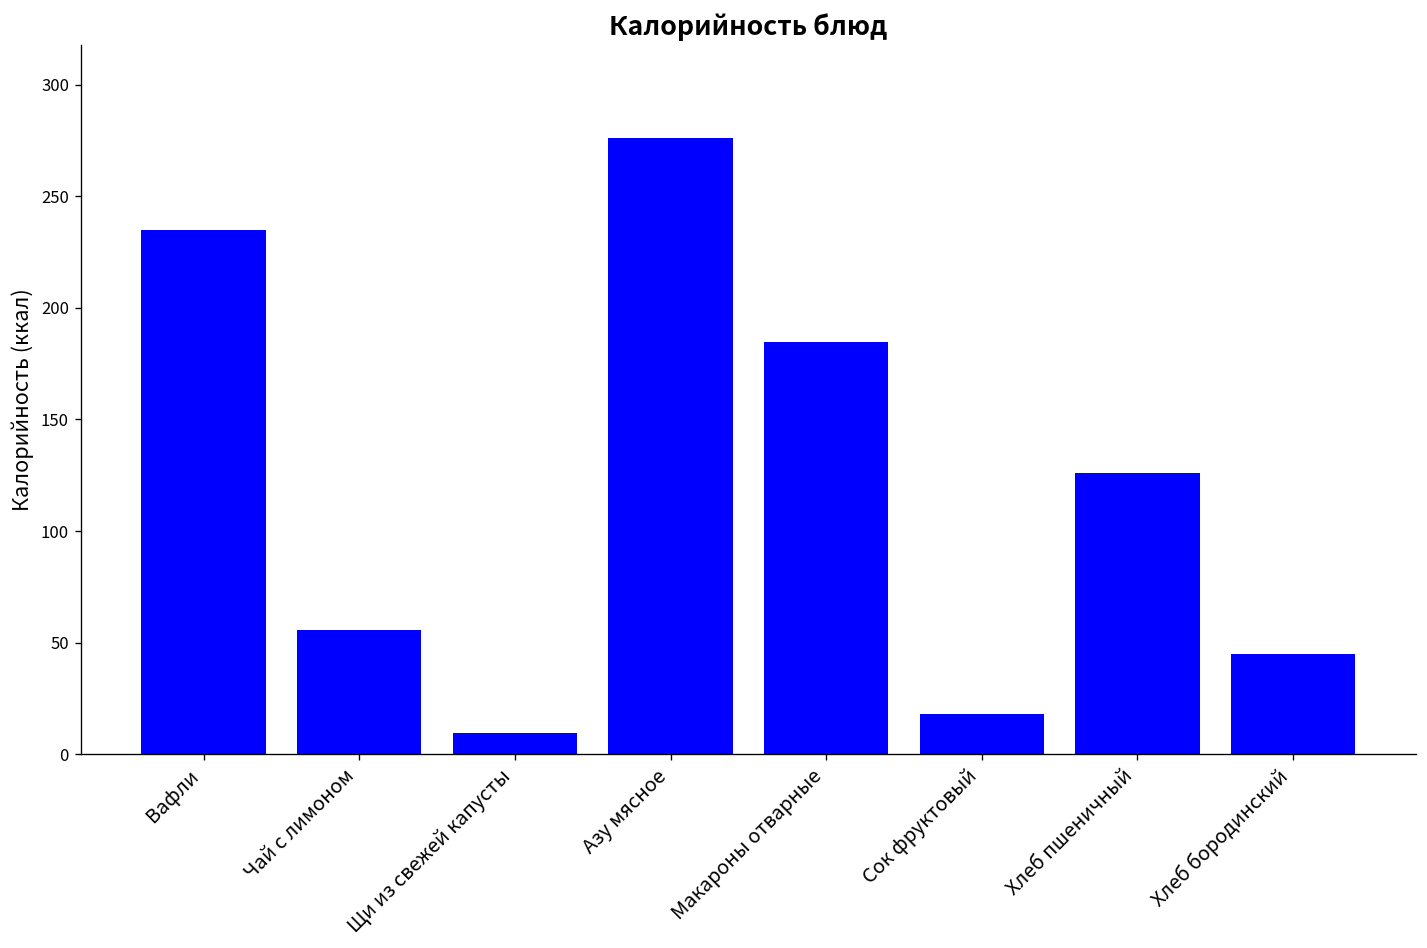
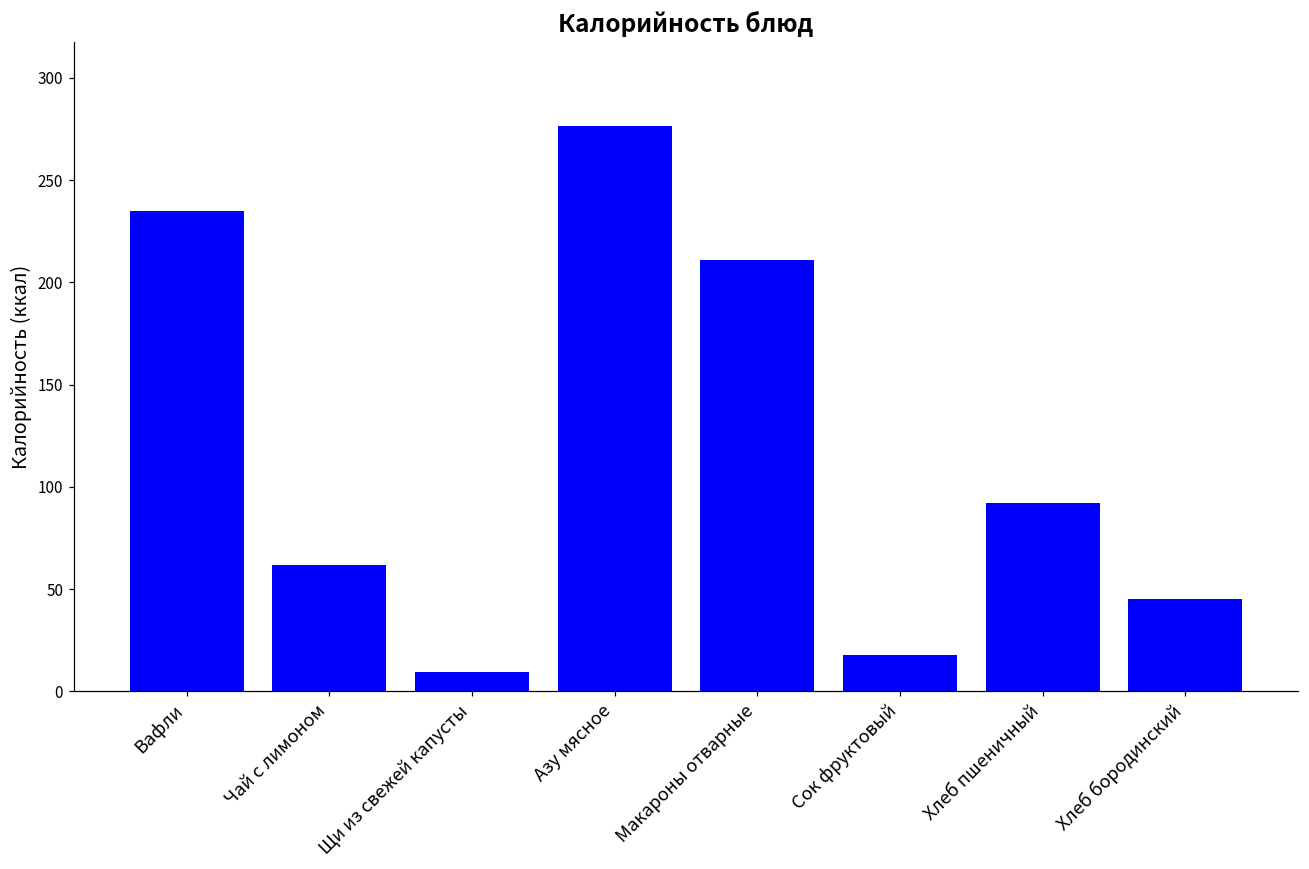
  {
    "Вафли": 235,
-   "Чай с лимоном": 56,
+   "Чай с лимоном": 62,
    "Щи из свежей капусты": 9,
    "Азу мясное": 276,
-   "Макароны отварные": 185,
+   "Макароны отварные": 211,
    "Сок фруктовый": 18,
-   "Хлеб пшеничный": 126,
+   "Хлеб пшеничный": 92,
    "Хлеб бородинский": 45
  }
